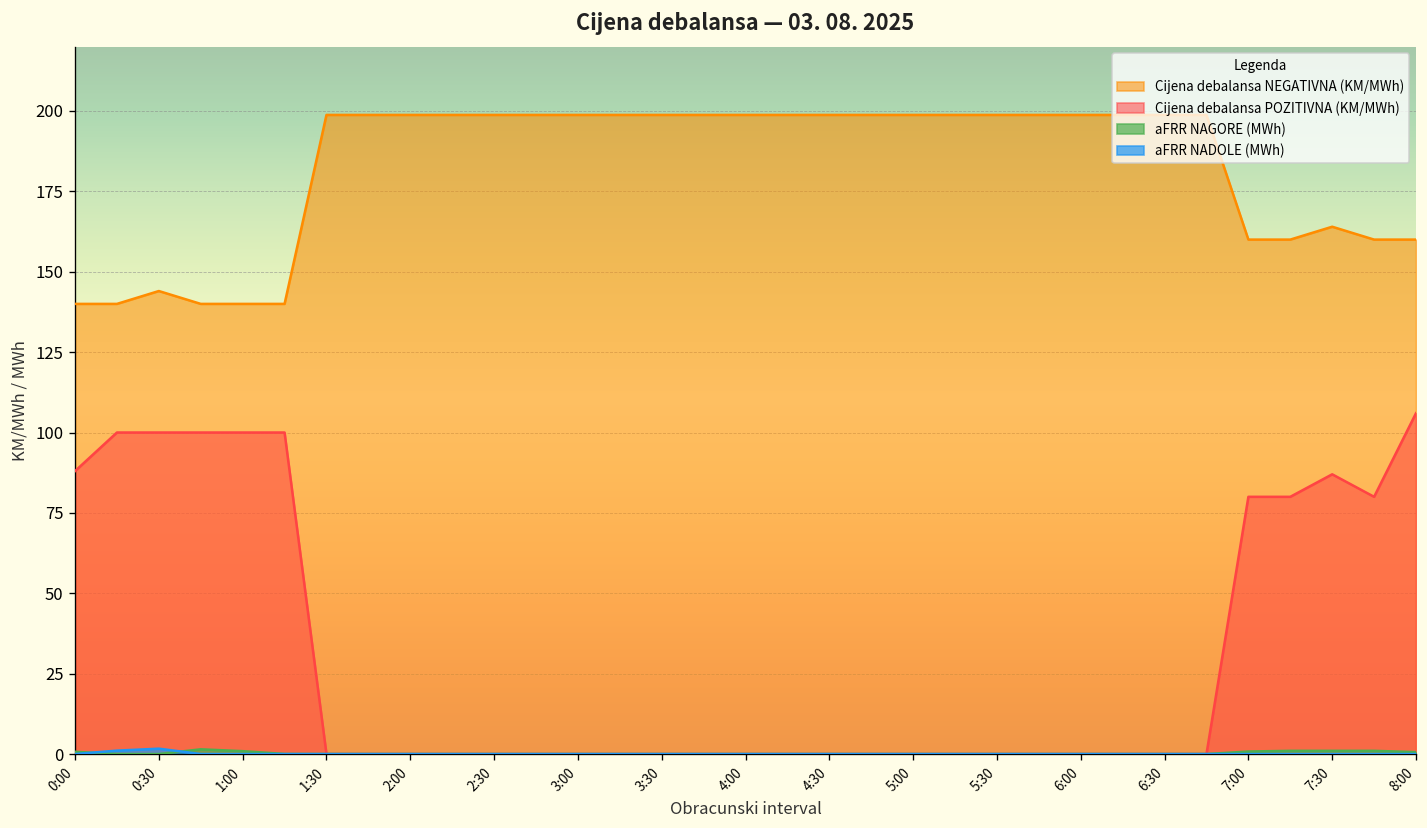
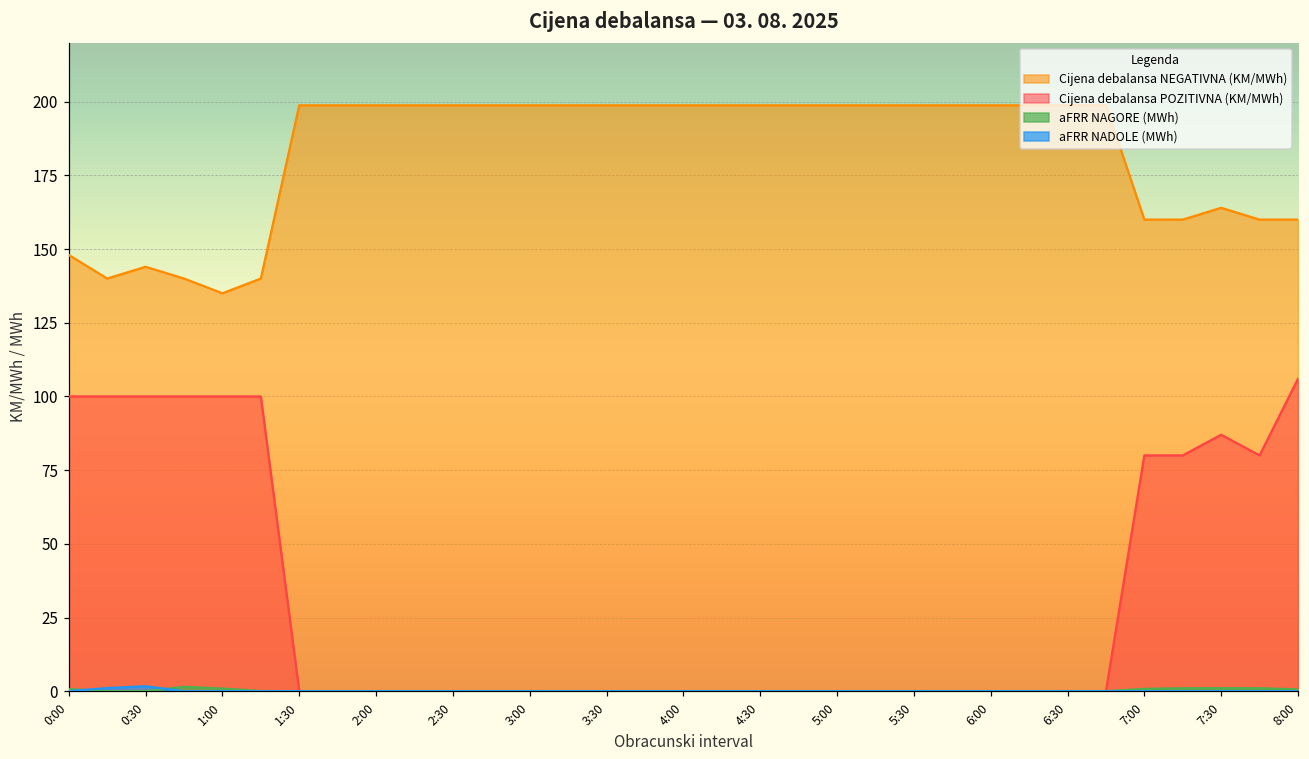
  {
    "Cijena debalansa NEGATIVNA (KM/MWh)": {
-     "0:00": 140,
+     "0:00": 148,
      "0:30": 144,
-     "1:00": 140,
+     "1:00": 135,
      "1:30": 199,
      "2:00": 199,
      "2:30": 199,
      "3:00": 199,
      "3:30": 199,
      "4:00": 199,
      "4:30": 199,
      "5:00": 199,
      "5:30": 199,
      "6:00": 199,
      "7:00": 160,
      "7:30": 164,
      "8:00": 160
    },
    "Cijena debalansa POZITIVNA (KM/MWh)": {
-     "0:00": 88,
+     "0:00": 100,
      "0:30": 100,
      "1:00": 100,
      "7:00": 80,
      "7:30": 87,
      "8:00": 106
    },
    "aFRR NAGORE (MWh)": {
      "0:30": 0,
      "7:30": 1
    },
    "aFRR NADOLE (MWh)": {
      "0:30": 2,
      "7:30": 0
    }
  }
